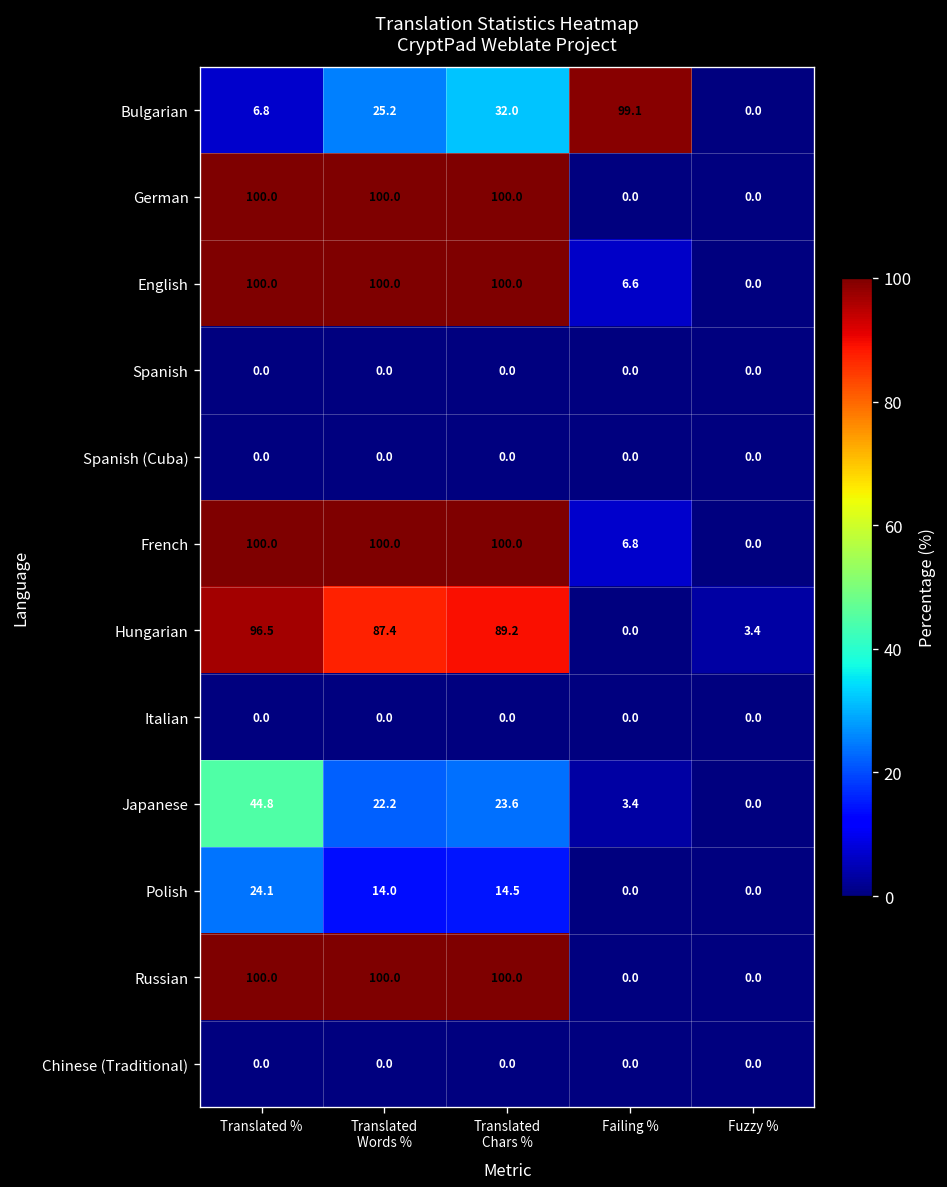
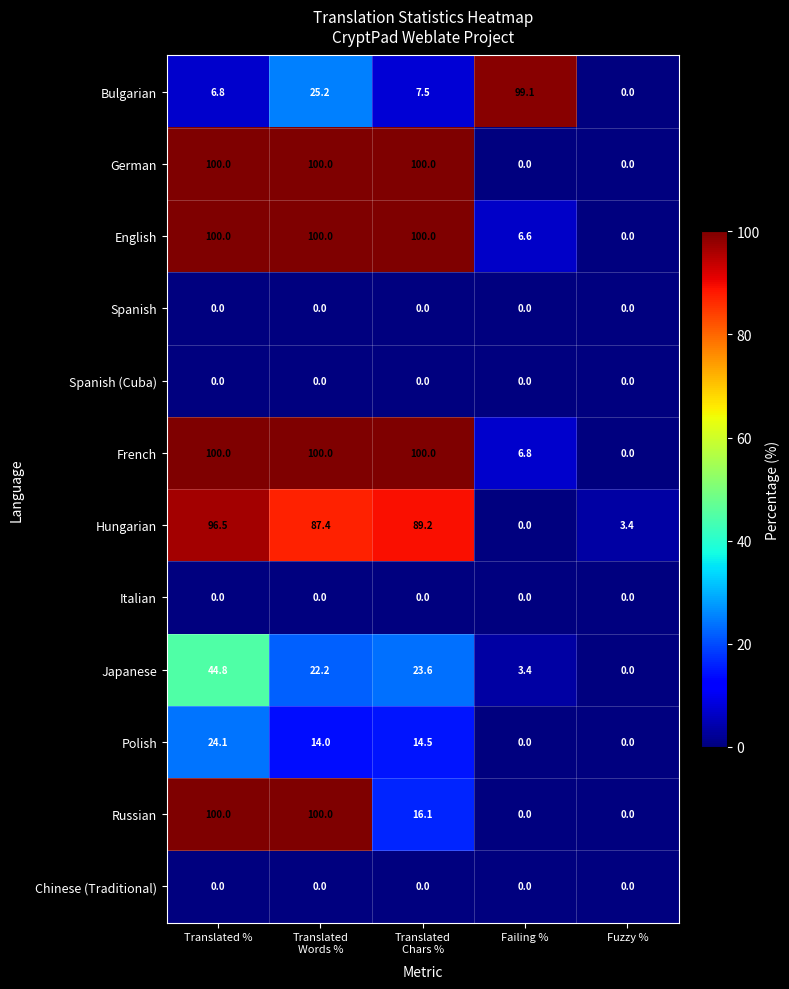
  {
    "Bulgarian": {
      "Translated %": 6.8,
      "Translated Words %": 25.2,
-     "Translated Chars %": 32.0,
+     "Translated Chars %": 7.5,
      "Failing %": 99.1,
      "Fuzzy %": 0.0
    },
    "German": {
      "Translated %": 100.0,
      "Translated Words %": 100.0,
      "Translated Chars %": 100.0,
      "Failing %": 0.0,
      "Fuzzy %": 0.0
    },
    "English": {
      "Translated %": 100.0,
      "Translated Words %": 100.0,
      "Translated Chars %": 100.0,
      "Failing %": 6.6,
      "Fuzzy %": 0.0
    },
    "Spanish": {
      "Translated %": 0.0,
      "Translated Words %": 0.0,
      "Translated Chars %": 0.0,
      "Failing %": 0.0,
      "Fuzzy %": 0.0
    },
    "Spanish (Cuba)": {
      "Translated %": 0.0,
      "Translated Words %": 0.0,
      "Translated Chars %": 0.0,
      "Failing %": 0.0,
      "Fuzzy %": 0.0
    },
    "French": {
      "Translated %": 100.0,
      "Translated Words %": 100.0,
      "Translated Chars %": 100.0,
      "Failing %": 6.8,
      "Fuzzy %": 0.0
    },
    "Hungarian": {
      "Translated %": 96.5,
      "Translated Words %": 87.4,
      "Translated Chars %": 89.2,
      "Failing %": 0.0,
      "Fuzzy %": 3.4
    },
    "Italian": {
      "Translated %": 0.0,
      "Translated Words %": 0.0,
      "Translated Chars %": 0.0,
      "Failing %": 0.0,
      "Fuzzy %": 0.0
    },
    "Japanese": {
      "Translated %": 44.8,
      "Translated Words %": 22.2,
      "Translated Chars %": 23.6,
      "Failing %": 3.4,
      "Fuzzy %": 0.0
    },
    "Polish": {
      "Translated %": 24.1,
      "Translated Words %": 14.0,
      "Translated Chars %": 14.5,
      "Failing %": 0.0,
      "Fuzzy %": 0.0
    },
    "Russian": {
      "Translated %": 100.0,
      "Translated Words %": 100.0,
-     "Translated Chars %": 100.0,
+     "Translated Chars %": 16.1,
      "Failing %": 0.0,
      "Fuzzy %": 0.0
    },
    "Chinese (Traditional)": {
      "Translated %": 0.0,
      "Translated Words %": 0.0,
      "Translated Chars %": 0.0,
      "Failing %": 0.0,
      "Fuzzy %": 0.0
    }
  }
